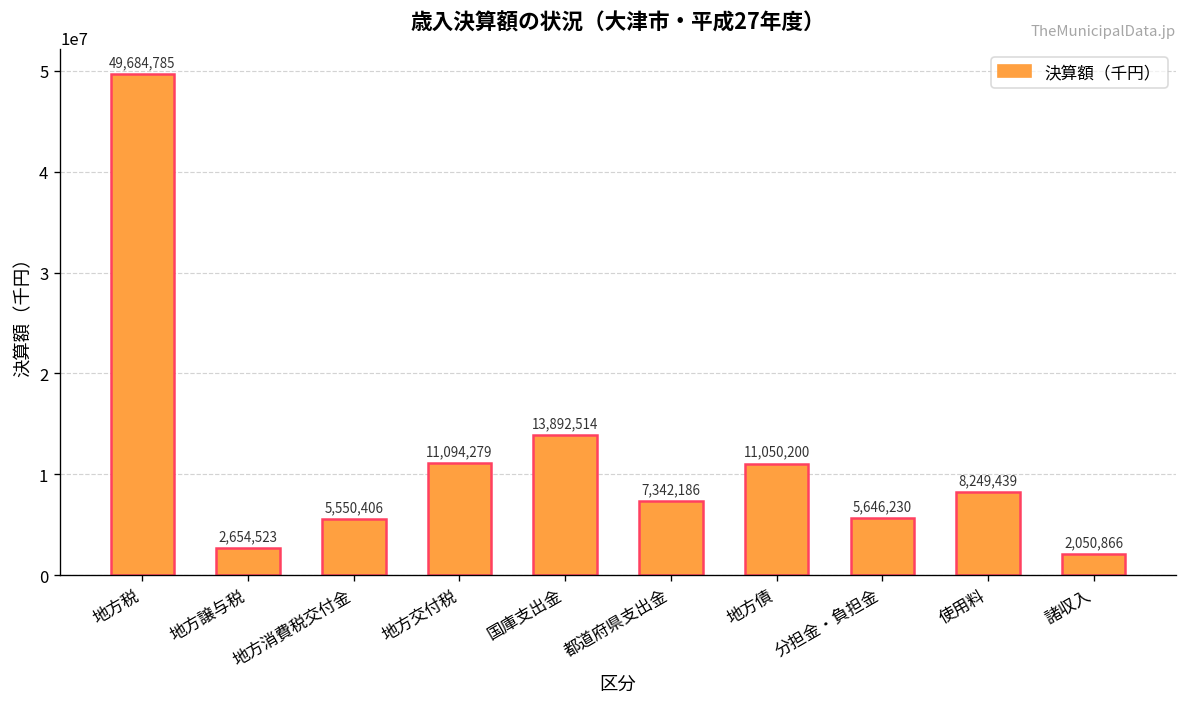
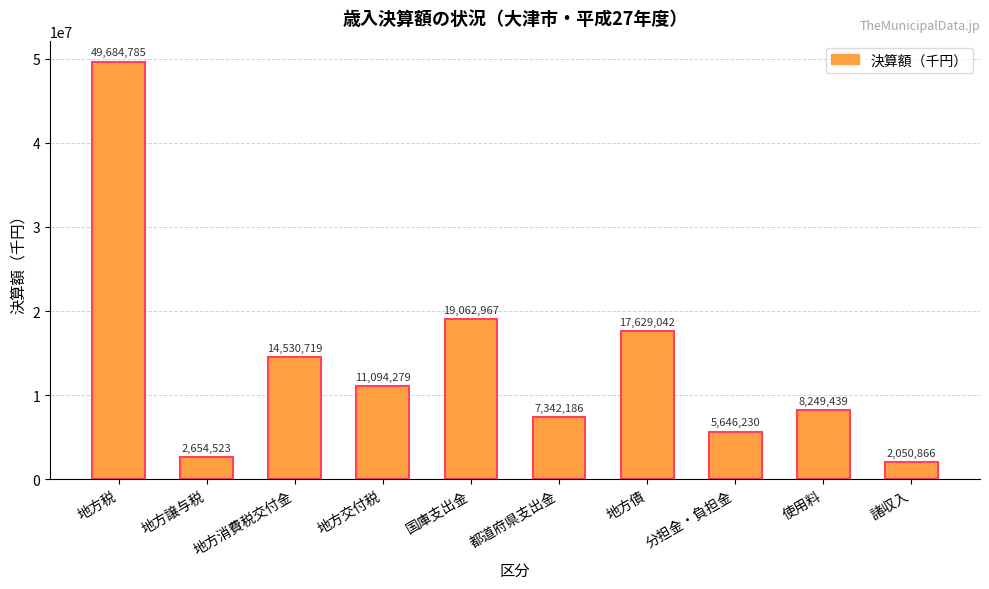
  {
    "地方税": "49,684,785",
    "地方譲与税": "2,654,523",
-   "地方消費税交付金": "5,550,406",
+   "地方消費税交付金": "14,530,719",
    "地方交付税": "11,094,279",
-   "国庫支出金": "13,892,514",
+   "国庫支出金": "19,062,967",
    "都道府県支出金": "7,342,186",
-   "地方債": "11,050,200",
+   "地方債": "17,629,042",
    "分担金・負担金": "5,646,230",
    "使用料": "8,249,439",
    "諸収入": "2,050,866"
  }
